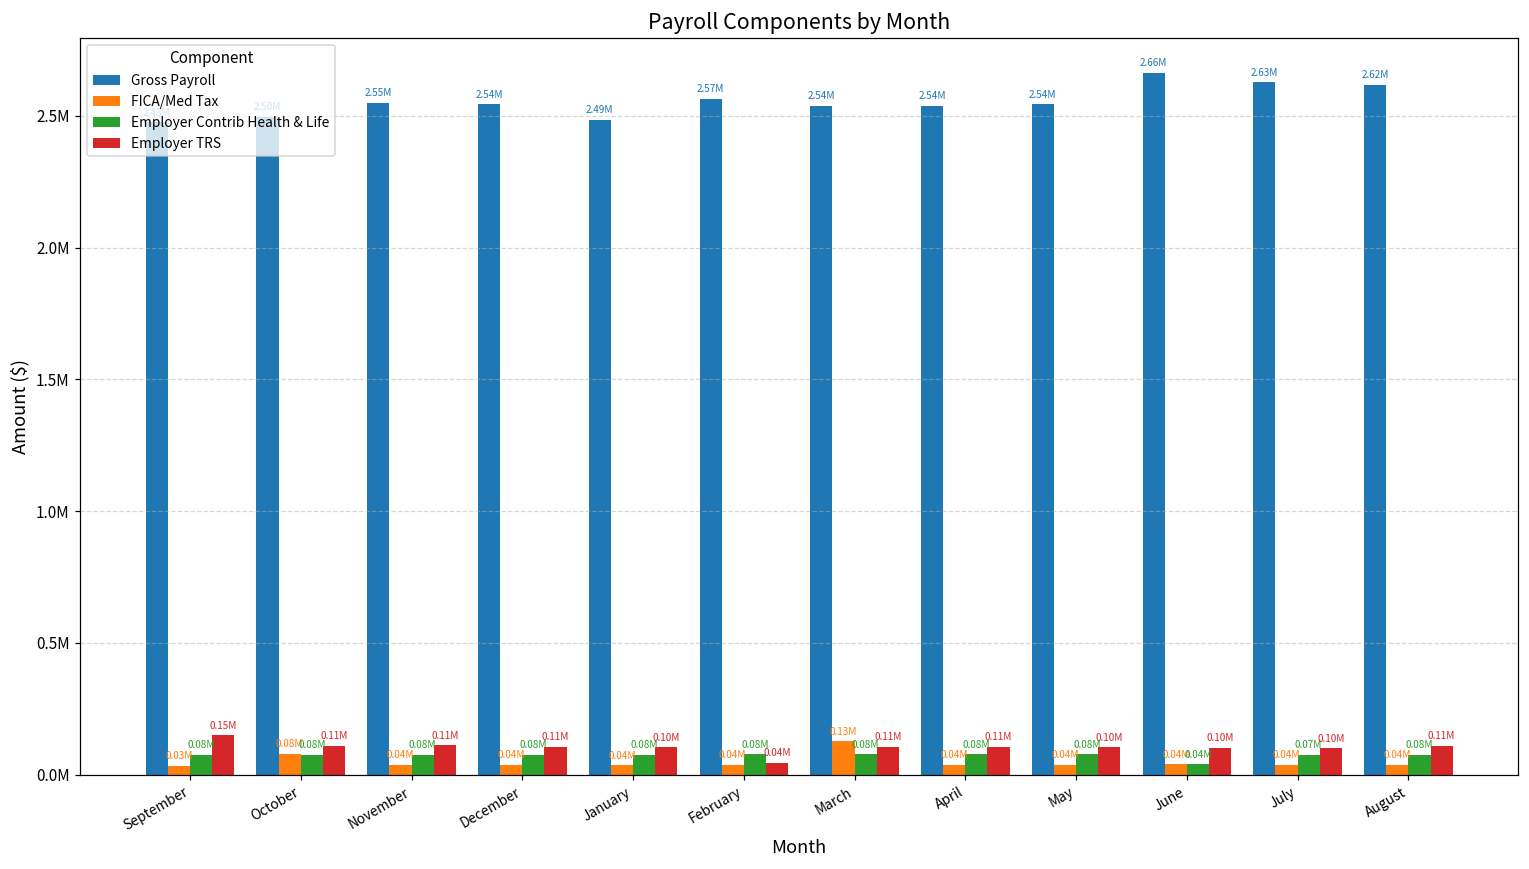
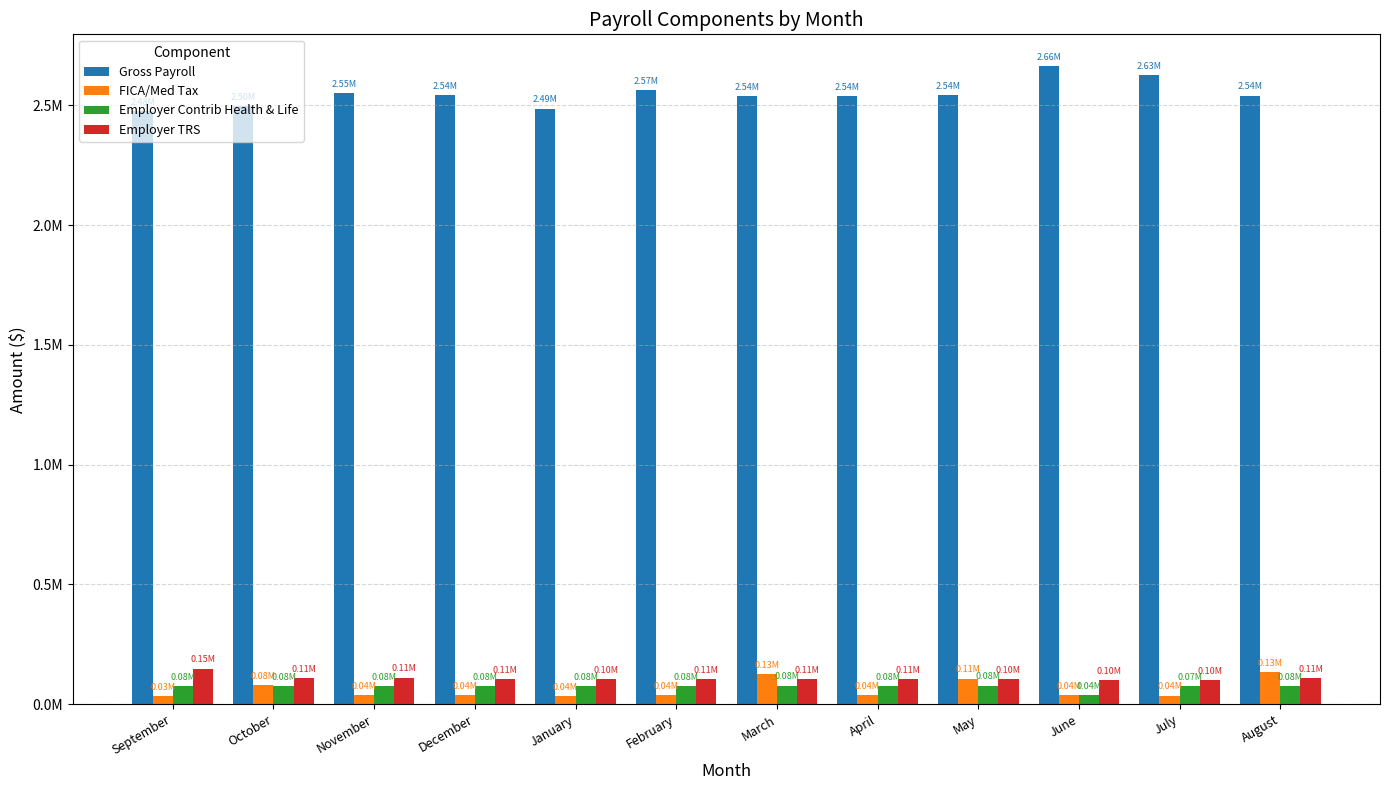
  {
    "Gross Payroll": {
      "November": "2.55M",
      "December": "2.54M",
      "January": "2.49M",
      "February": "2.57M",
      "March": "2.54M",
      "April": "2.54M",
      "May": "2.54M",
      "June": "2.66M",
      "July": "2.63M",
-     "August": "2.62M"
+     "August": "2.54M"
    },
    "FICA/Med Tax": {
      "September": "0.03M",
      "November": "0.04M",
      "December": "0.04M",
      "January": "0.04M",
      "February": "0.04M",
      "March": "0.13M",
      "April": "0.04M",
-     "May": "0.04M",
+     "May": "0.11M",
      "July": "0.04M",
-     "August": "0.04M"
+     "August": "0.13M"
    },
    "Employer Contrib Health & Life": {
      "September": "0.08M",
      "November": "0.08M",
      "December": "0.08M",
      "January": "0.08M",
      "February": "0.08M",
      "March": "0.08M",
      "April": "0.08M",
      "May": "0.08M",
      "July": "0.07M",
      "August": "0.08M"
    },
    "Employer TRS": {
      "September": "0.15M",
      "October": "0.11M",
      "November": "0.11M",
      "December": "0.11M",
      "January": "0.10M",
-     "February": "0.04M",
+     "February": "0.11M",
      "March": "0.11M",
      "April": "0.11M",
      "May": "0.10M",
      "June": "0.10M",
      "July": "0.10M",
      "August": "0.11M"
    }
  }
